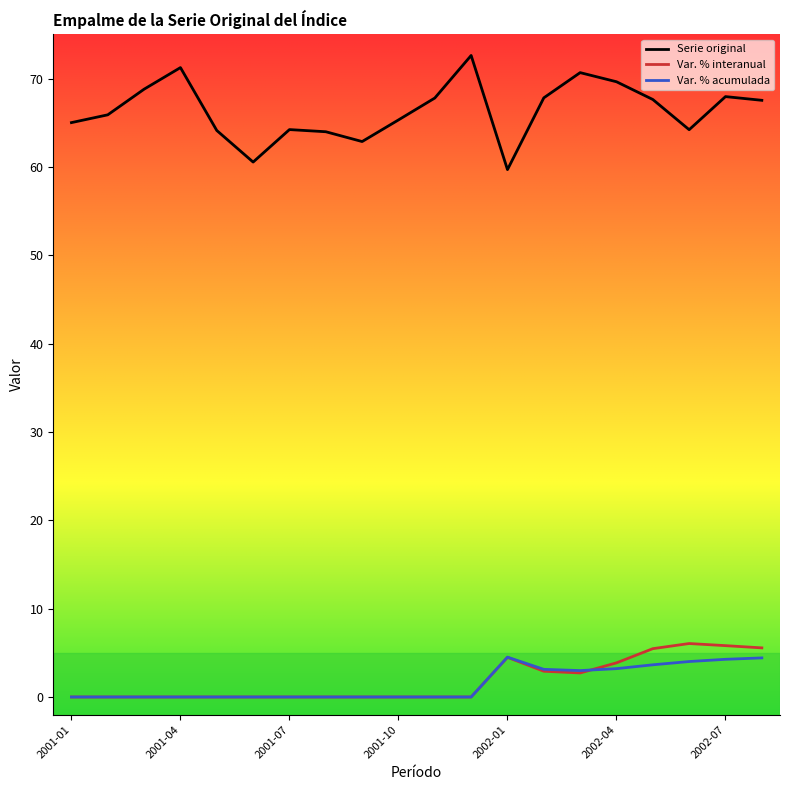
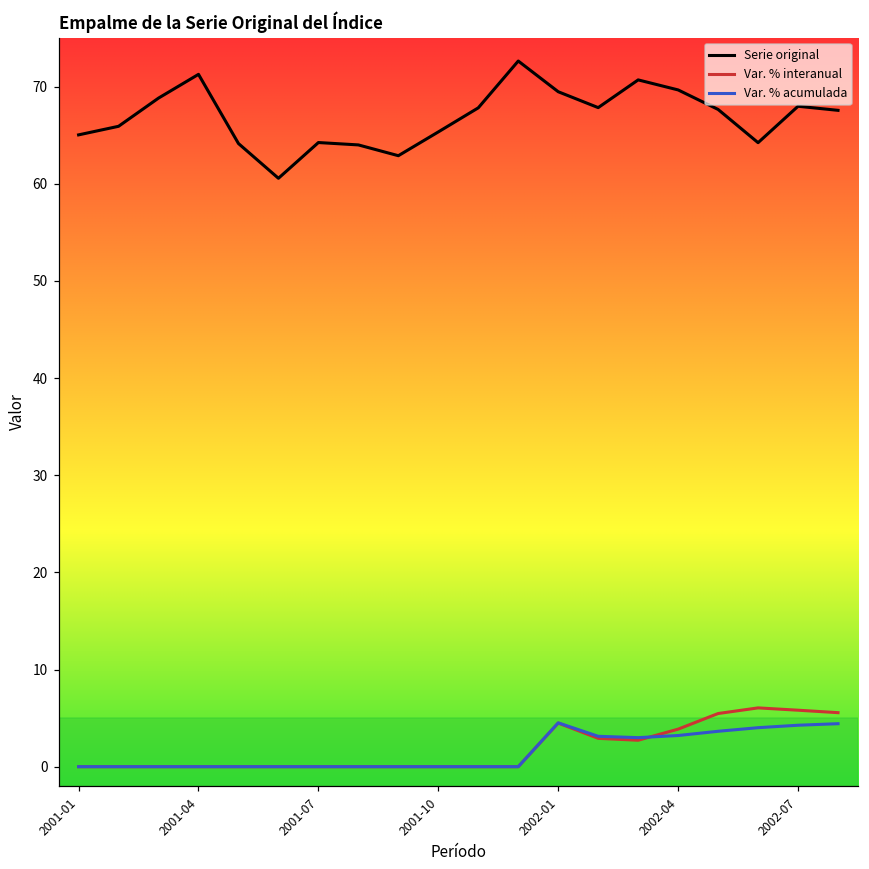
  {
    "Serie original": {
      "2001-01": 65,
      "2001-04": 71,
      "2001-07": 64,
      "2001-10": 65,
-     "2002-01": 60,
+     "2002-01": 69,
      "2002-04": 70,
      "2002-07": 68
    },
    "Var. % interanual": {
      "2002-07": 6
    }
  }
